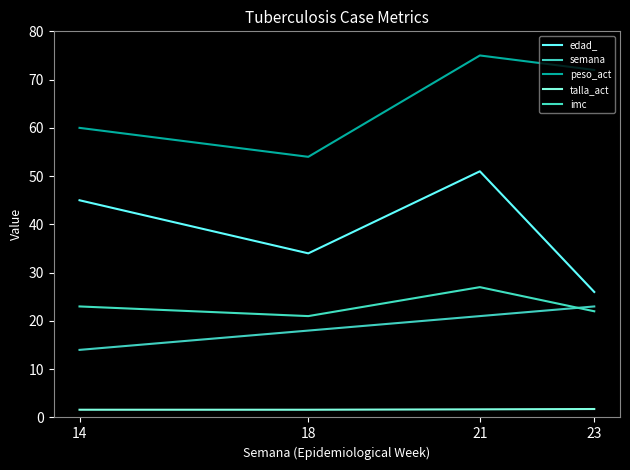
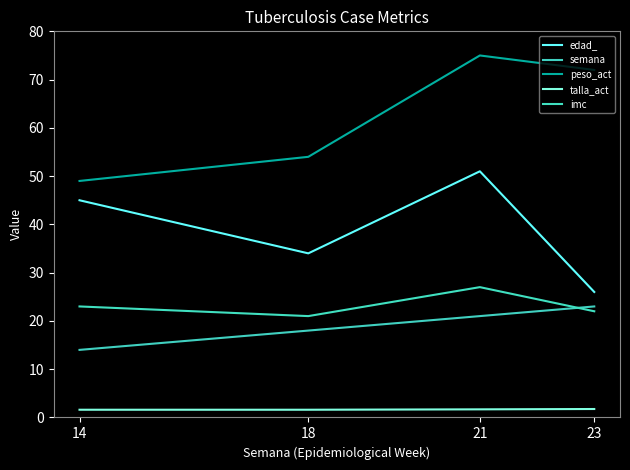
  {
    "peso_act": {
-     "14": 60,
+     "14": 49,
      "18": 54,
      "21": 75
    }
  }
